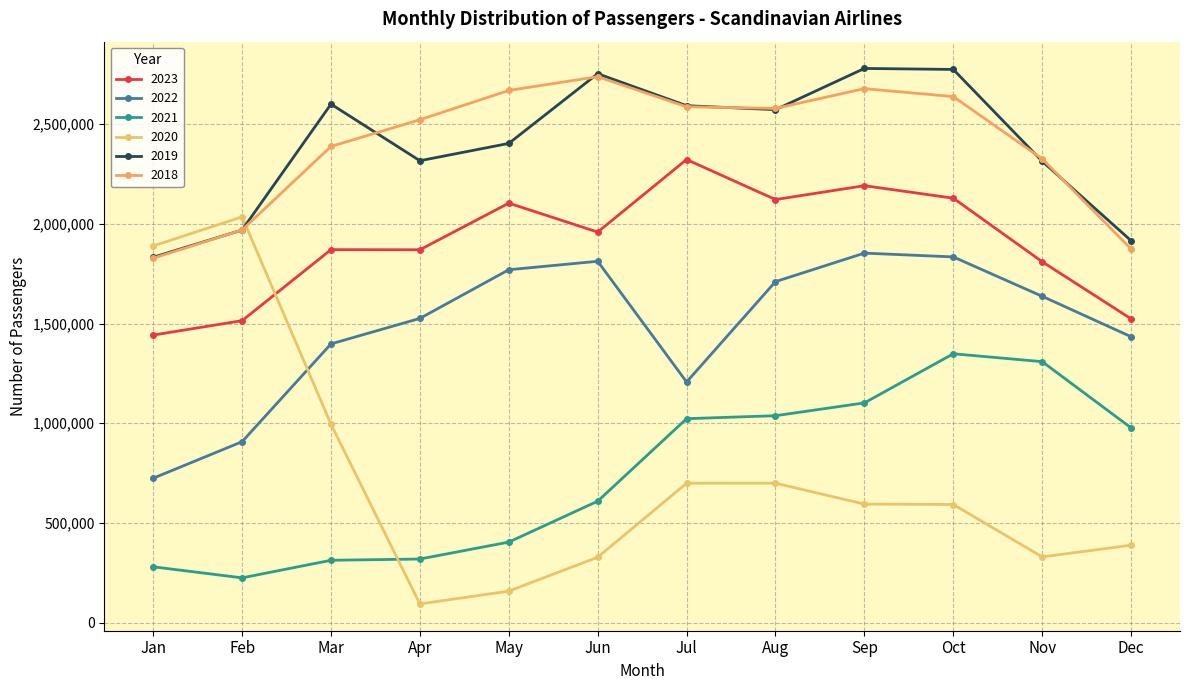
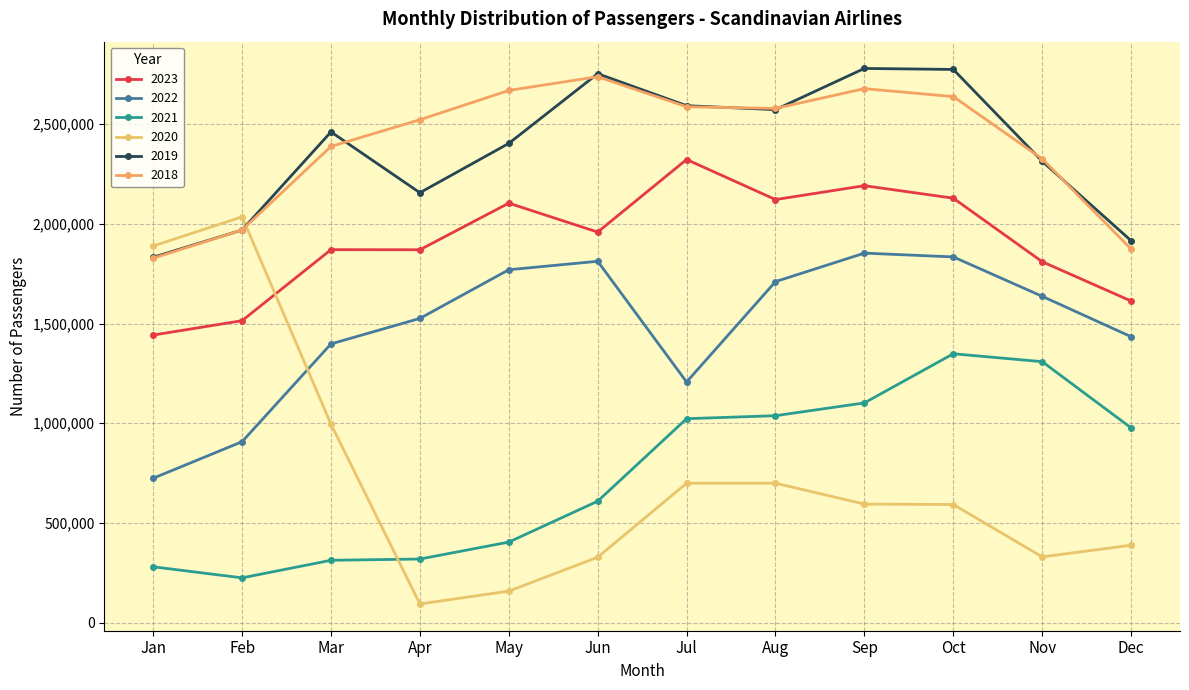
  {
    "2023": {
      "Jan": "1,440,000",
      "Feb": "1,510,000",
      "Mar": "1,870,000",
      "Apr": "1,870,000",
      "May": "2,100,000",
      "Jun": "1,960,000",
      "Jul": "2,320,000",
      "Aug": "2,120,000",
      "Sep": "2,190,000",
      "Oct": "2,130,000",
      "Nov": "1,810,000",
-     "Dec": "1,520,000"
+     "Dec": "1,610,000"
    },
    "2019": {
-     "Mar": "2,600,000",
-     "Apr": "2,320,000",
+     "Mar": "2,460,000",
+     "Apr": "2,160,000",
      "May": "2,400,000",
      "Jun": "2,750,000",
      "Sep": "2,780,000",
      "Oct": "2,770,000",
      "Dec": "1,920,000"
    }
  }
